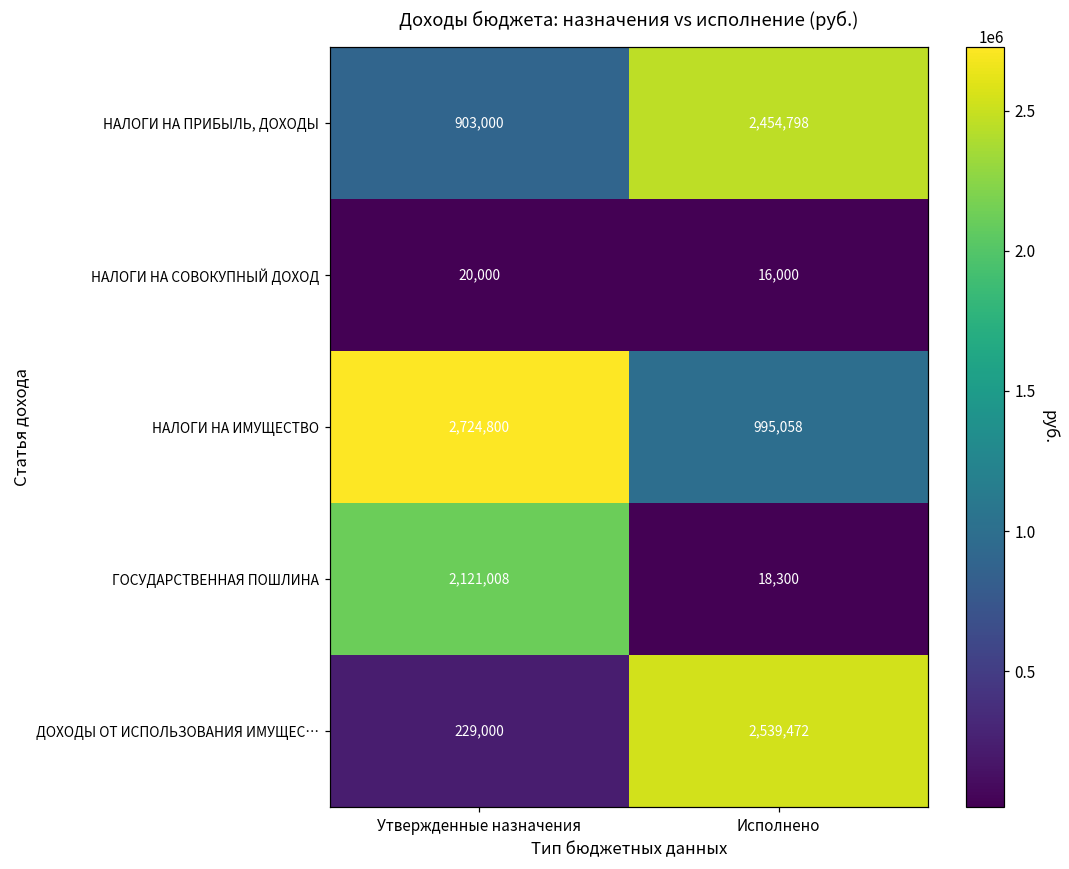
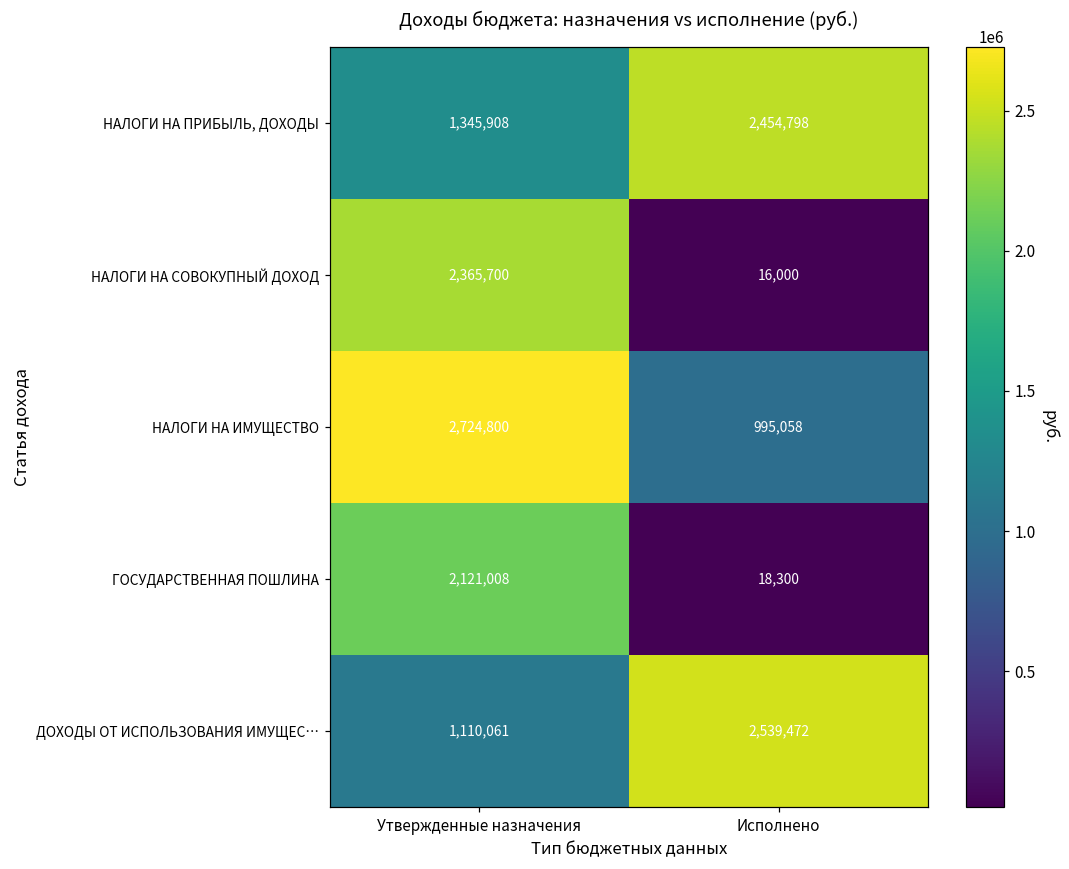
  {
    "НАЛОГИ НА ПРИБЫЛЬ, ДОХОДЫ": {
-     "Утвержденные назначения": "903,000",
+     "Утвержденные назначения": "1,345,908",
      "Исполнено": "2,454,798"
    },
    "НАЛОГИ НА СОВОКУПНЫЙ ДОХОД": {
-     "Утвержденные назначения": "20,000",
+     "Утвержденные назначения": "2,365,700",
      "Исполнено": "16,000"
    },
    "НАЛОГИ НА ИМУЩЕСТВО": {
      "Утвержденные назначения": "2,724,800",
      "Исполнено": "995,058"
    },
    "ГОСУДАРСТВЕННАЯ ПОШЛИНА": {
      "Утвержденные назначения": "2,121,008",
      "Исполнено": "18,300"
    },
    "ДОХОДЫ ОТ ИСПОЛЬЗОВАНИЯ ИМУЩЕС…": {
-     "Утвержденные назначения": "229,000",
+     "Утвержденные назначения": "1,110,061",
      "Исполнено": "2,539,472"
    }
  }
